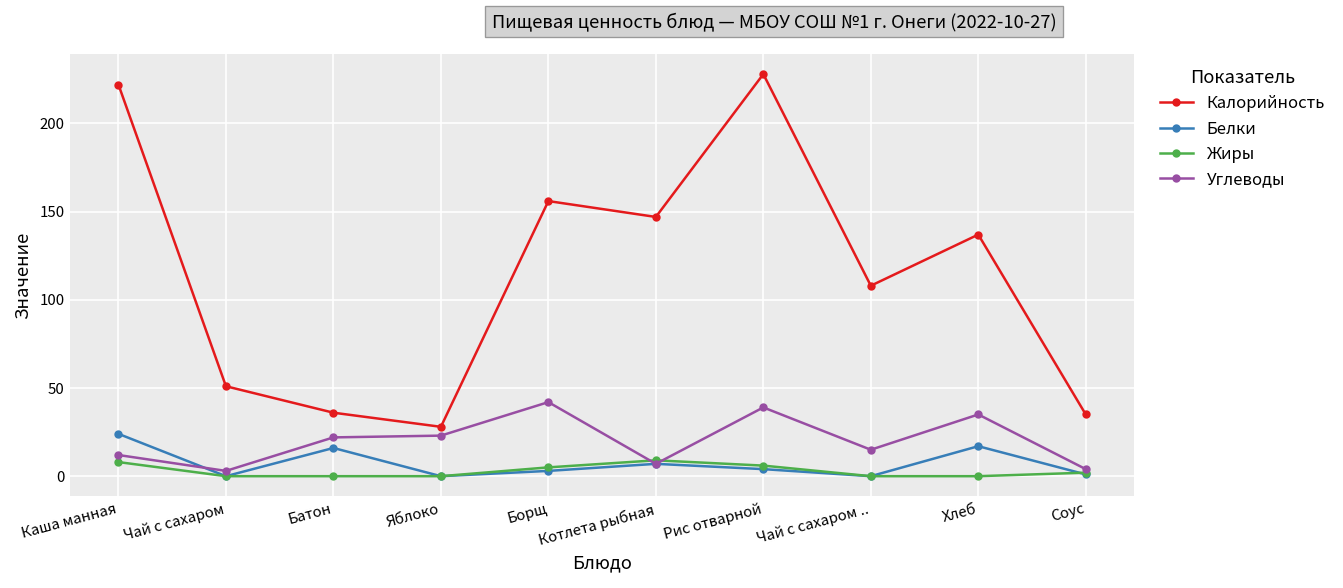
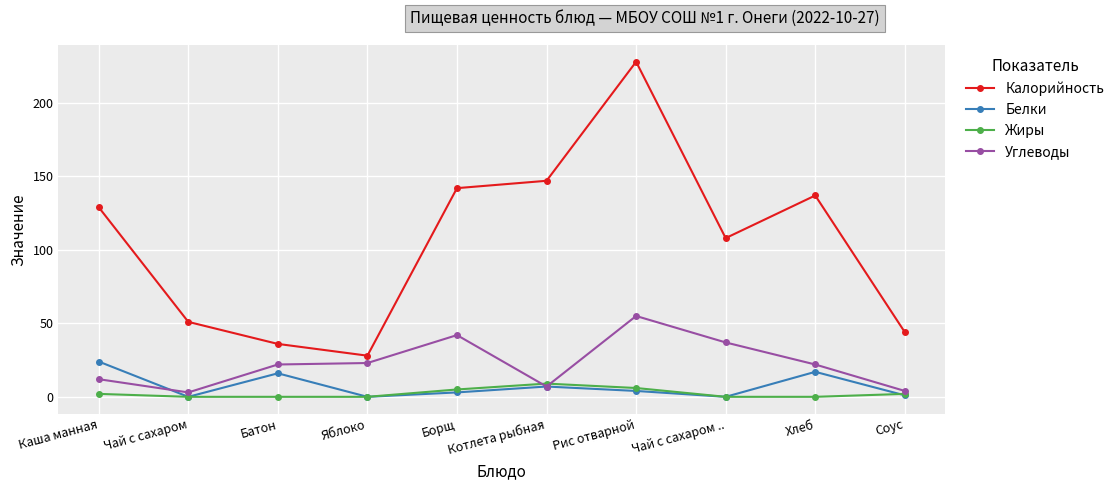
  {
    "Калорийность": {
-     "Каша манная": 222,
+     "Каша манная": 129,
      "Чай с сахаром": 51,
      "Батон": 36,
      "Яблоко": 28,
-     "Борщ": 156,
+     "Борщ": 142,
      "Котлета рыбная": 147,
      "Рис отварной": 228,
      "Чай с сахаром ..": 108,
      "Хлеб": 137,
-     "Соус": 35
+     "Соус": 44
    },
    "Белки": {
      "Каша манная": 24,
      "Батон": 16,
      "Борщ": 3,
      "Рис отварной": 4,
      "Хлеб": 17
    },
    "Жиры": {
-     "Каша манная": 8,
+     "Каша манная": 2,
      "Батон": 0,
      "Борщ": 5,
      "Котлета рыбная": 9,
      "Рис отварной": 6,
      "Хлеб": 0
    },
    "Углеводы": {
      "Каша манная": 12,
      "Чай с сахаром": 3,
      "Батон": 22,
      "Яблоко": 23,
      "Борщ": 42,
-     "Рис отварной": 39,
-     "Чай с сахаром ..": 15,
-     "Хлеб": 35,
+     "Рис отварной": 55,
+     "Чай с сахаром ..": 37,
+     "Хлеб": 22,
      "Соус": 4
    }
  }
